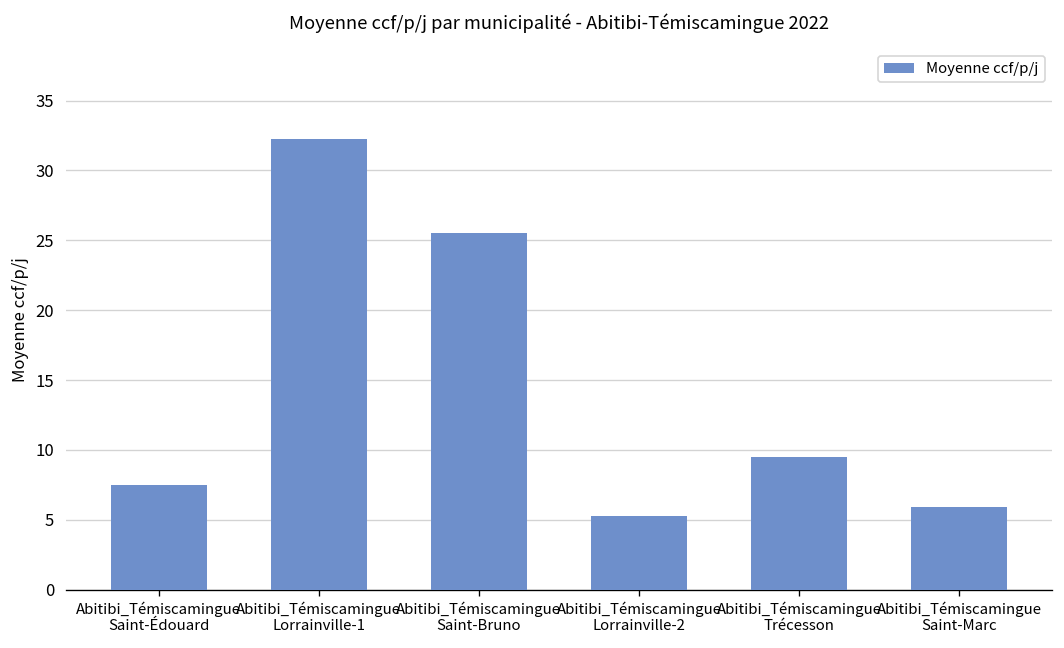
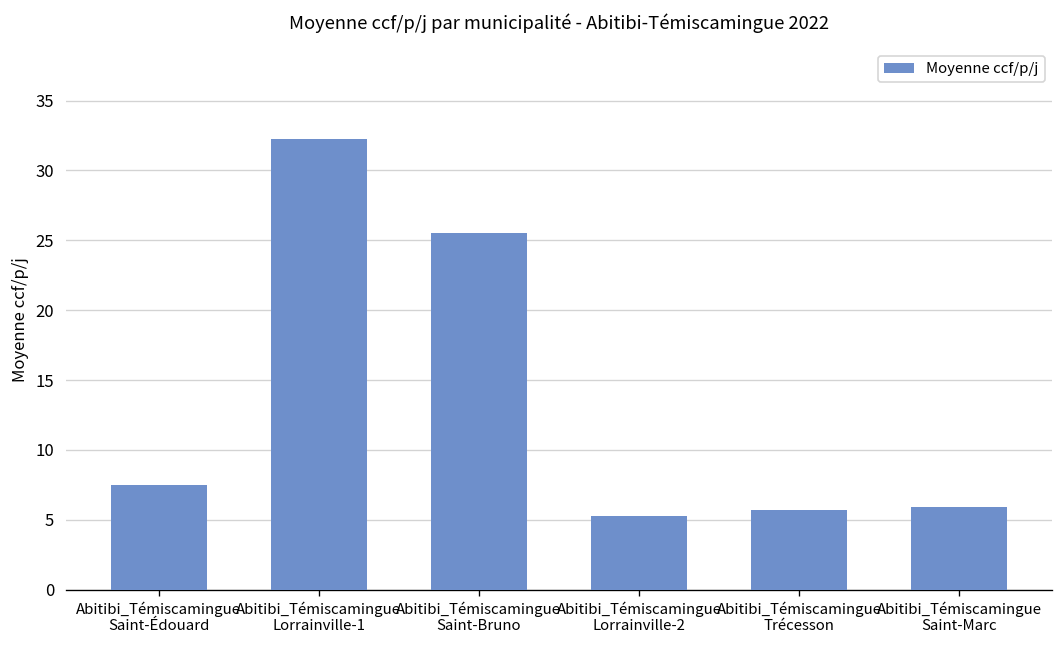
  {
    "Abitibi_Témiscamingue Saint-Édouard": 7.5,
    "Abitibi_Témiscamingue Lorrainville-1": 32.3,
    "Abitibi_Témiscamingue Saint-Bruno": 25.6,
    "Abitibi_Témiscamingue Lorrainville-2": 5.2,
-   "Abitibi_Témiscamingue Trécesson": 9.5,
+   "Abitibi_Témiscamingue Trécesson": 5.7,
    "Abitibi_Témiscamingue Saint-Marc": 5.9
  }
